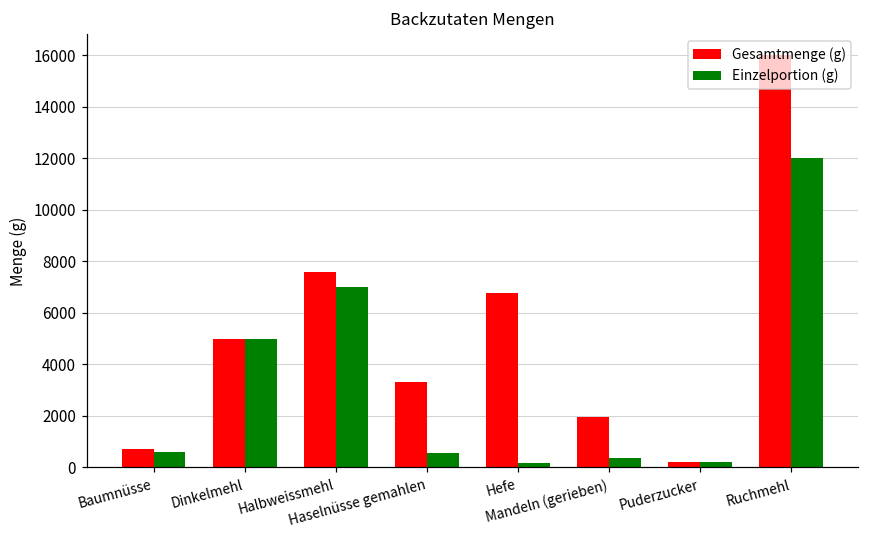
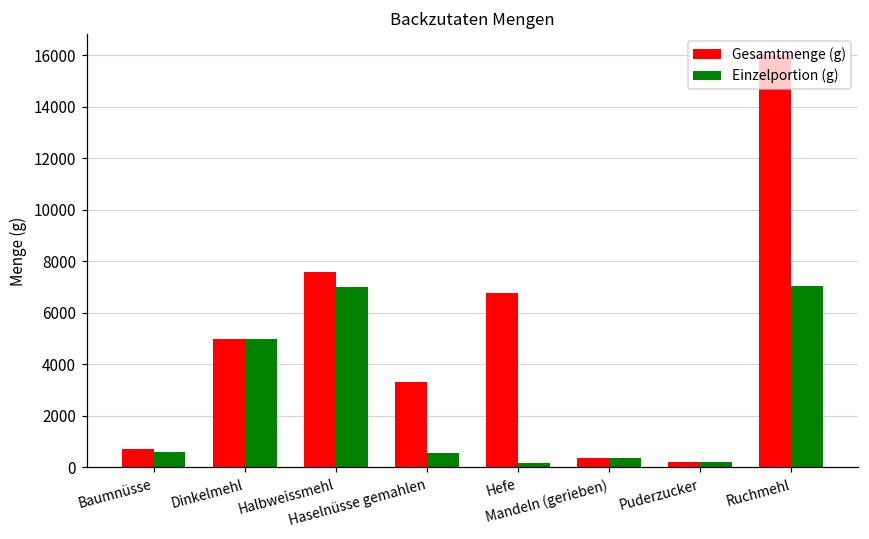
  {
    "Gesamtmenge (g)": {
      "Baumnüsse": 700,
      "Dinkelmehl": 5000,
      "Halbweissmehl": 7600,
      "Haselnüsse gemahlen": 3300,
      "Hefe": 6800,
-     "Mandeln (gerieben)": 2000,
+     "Mandeln (gerieben)": 400,
      "Puderzucker": 200
    },
    "Einzelportion (g)": {
      "Baumnüsse": 600,
      "Dinkelmehl": 5000,
      "Halbweissmehl": 7000,
      "Haselnüsse gemahlen": 600,
      "Hefe": 200,
      "Mandeln (gerieben)": 400,
      "Puderzucker": 200,
-     "Ruchmehl": 12000
+     "Ruchmehl": 7000
    }
  }
